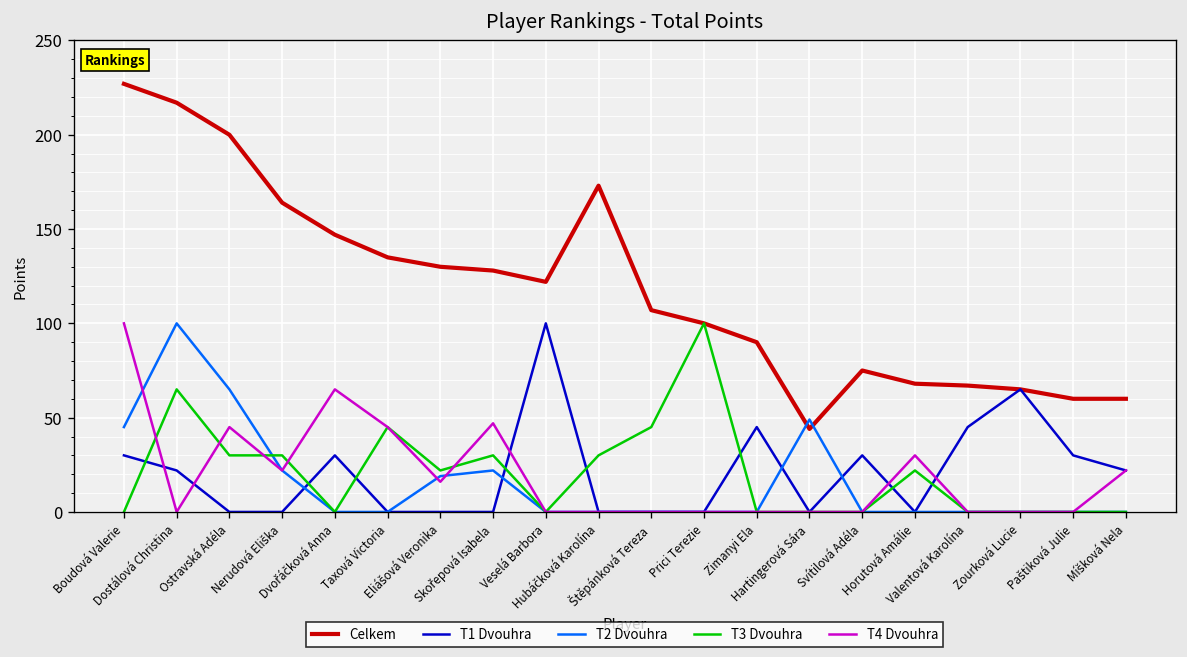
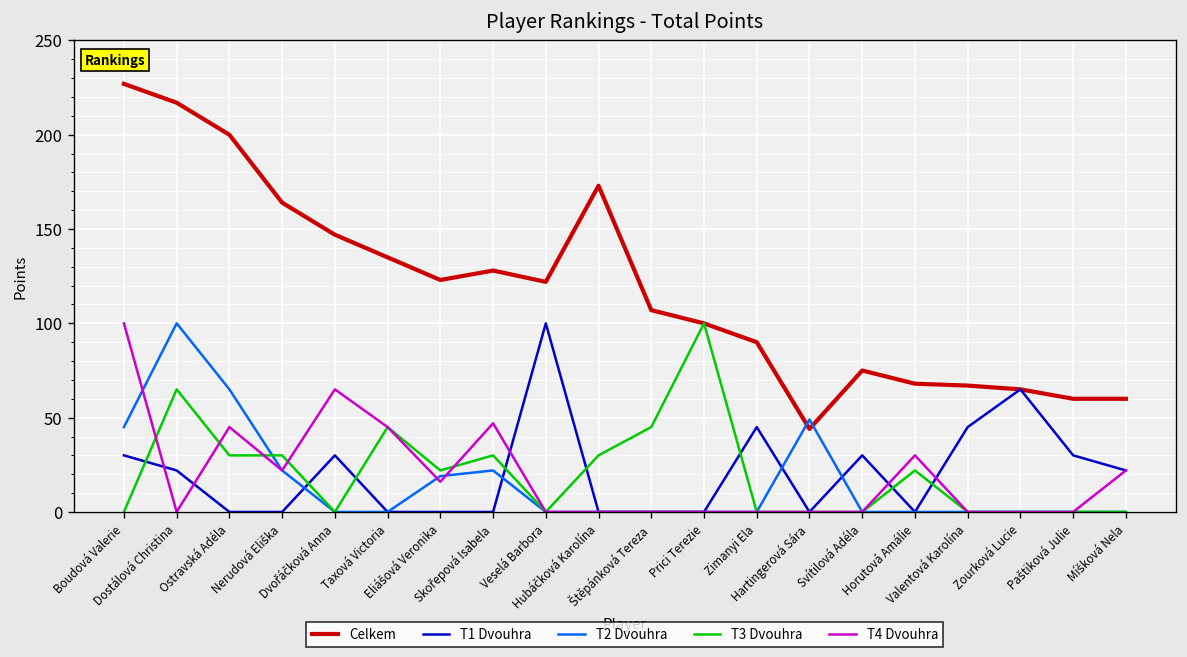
  {
    "Celkem": {
      "Boudová Valerie": 227,
      "Dostálová Christina": 217,
      "Ostravská Adéla": 200,
      "Nerudová Eliška": 164,
      "Dvořáčková Anna": 147,
      "Taxová Victoria": 135,
-     "Eliášová Veronika": 130,
+     "Eliášová Veronika": 123,
      "Skořepová Isabela": 128,
      "Veselá Barbora": 122,
      "Hubáčková Karolína": 173,
      "Štěpánková Tereza": 107,
      "Zimanyi Ela": 90,
      "Hartingerová Sára": 44,
      "Svítilová Adéla": 75,
      "Horutová Amálie": 68,
      "Valentová Karolína": 67,
      "Paštiková Julie": 60,
      "Míšková Nela": 60
    },
    "T1 Dvouhra": {
      "Boudová Valerie": 30,
      "Dostálová Christina": 22,
      "Ostravská Adéla": 0,
      "Nerudová Eliška": 0,
      "Dvořáčková Anna": 30,
      "Eliášová Veronika": 0,
      "Skořepová Isabela": 0,
      "Veselá Barbora": 100,
      "Zimanyi Ela": 45,
      "Svítilová Adéla": 30,
      "Valentová Karolína": 45,
      "Paštiková Julie": 30
    },
    "T2 Dvouhra": {
      "Boudová Valerie": 45,
      "Dostálová Christina": 100,
      "Ostravská Adéla": 65,
      "Eliášová Veronika": 19,
      "Skořepová Isabela": 22,
      "Hartingerová Sára": 49
    },
    "T3 Dvouhra": {
      "Boudová Valerie": 0,
      "Dostálová Christina": 65,
      "Ostravská Adéla": 30,
      "Nerudová Eliška": 30,
      "Eliášová Veronika": 22,
      "Skořepová Isabela": 30,
      "Hubáčková Karolína": 30,
      "Štěpánková Tereza": 45,
      "Horutová Amálie": 22
    },
    "T4 Dvouhra": {
      "Boudová Valerie": 100,
      "Dostálová Christina": 0,
      "Ostravská Adéla": 45,
      "Dvořáčková Anna": 65,
      "Eliášová Veronika": 16,
      "Skořepová Isabela": 47,
      "Horutová Amálie": 30
    }
  }
